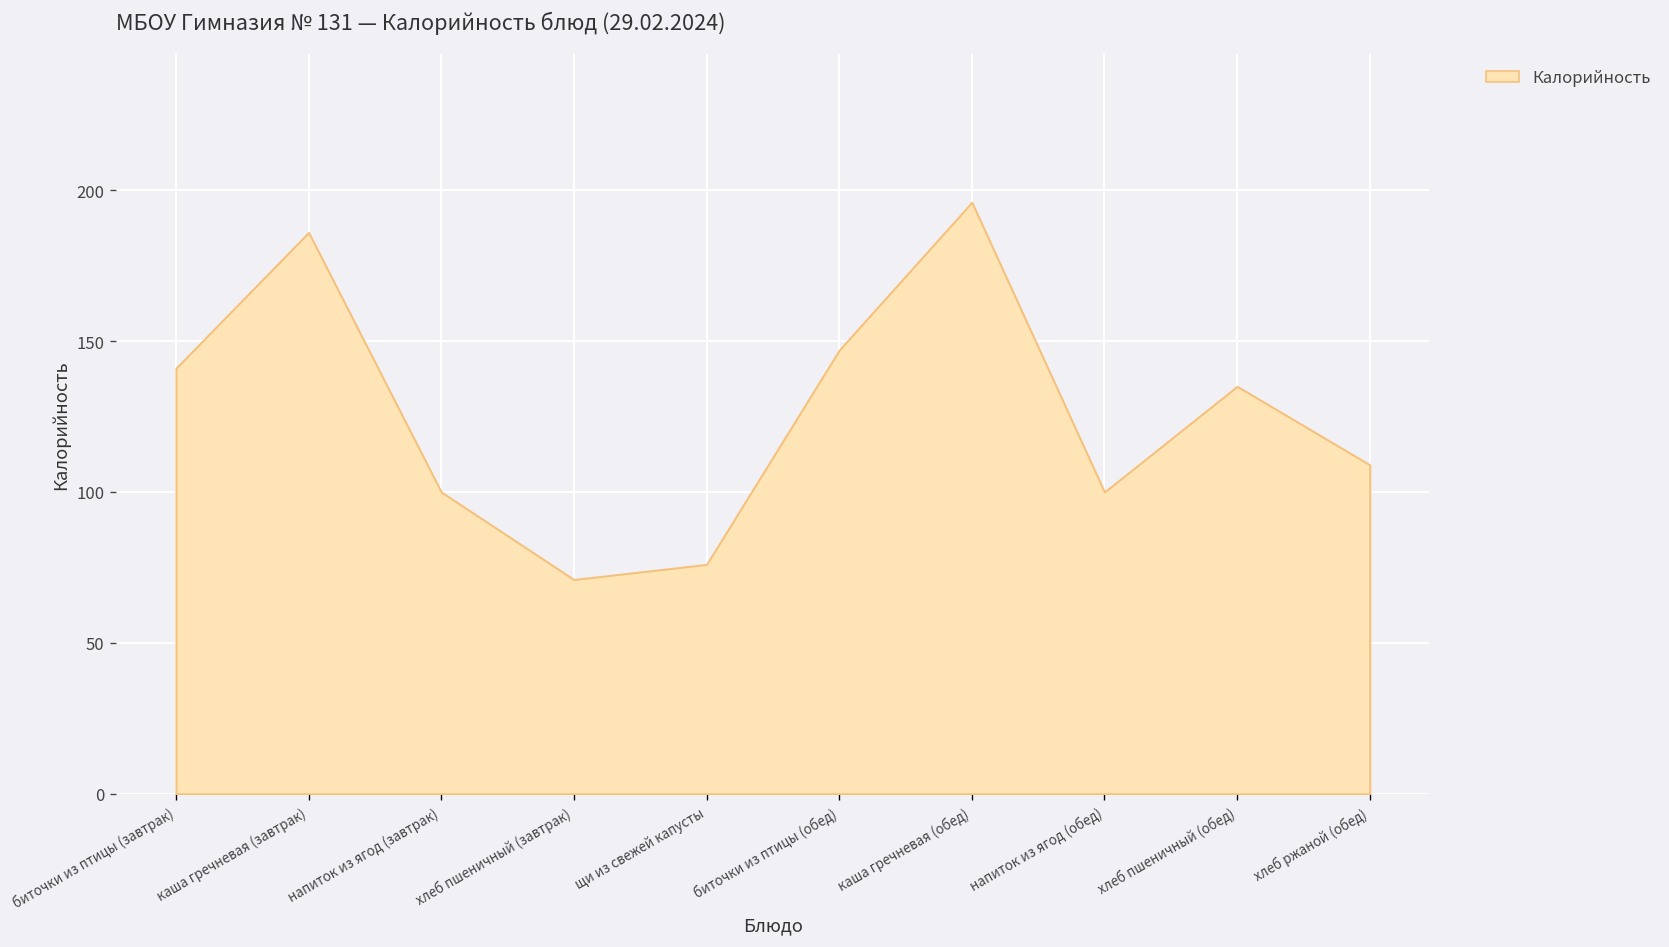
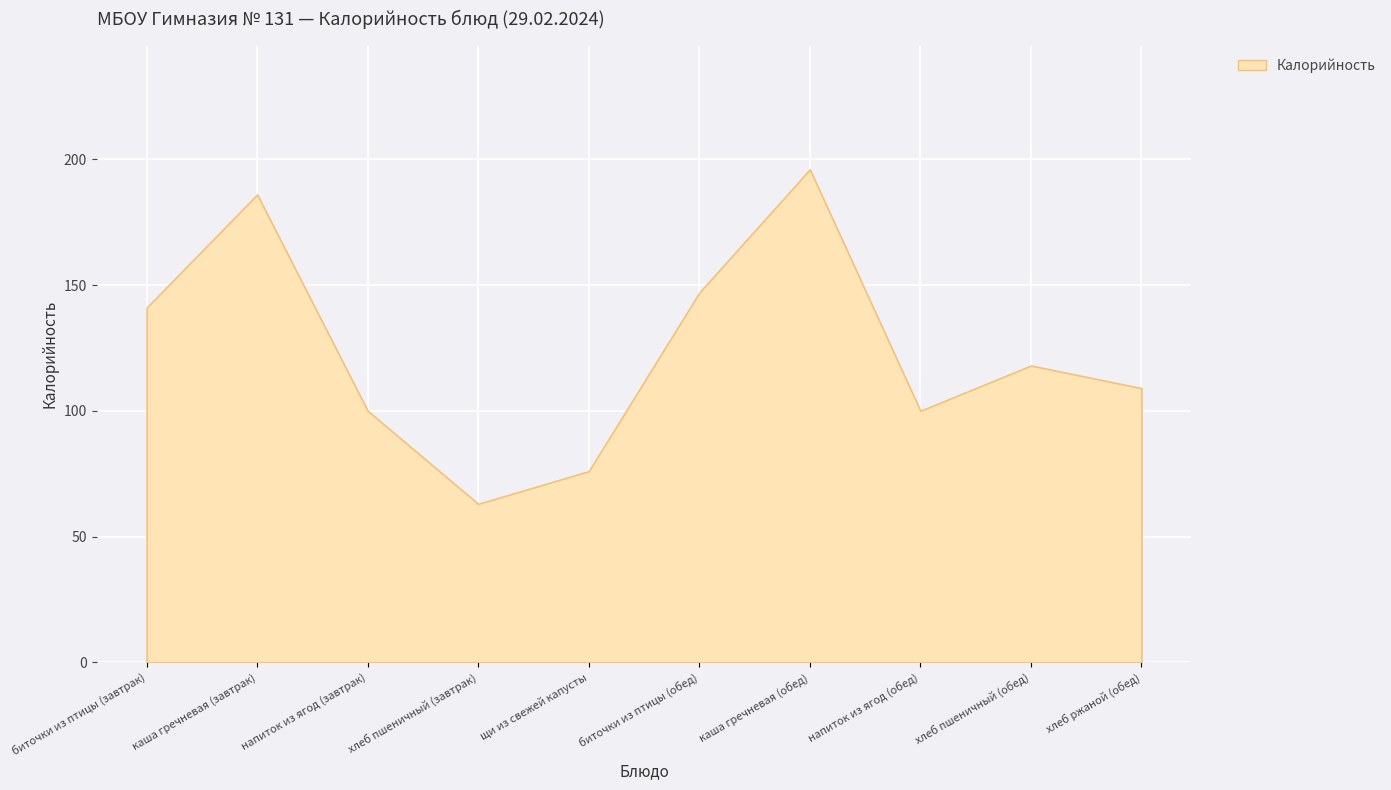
  {
    "биточки из птицы (завтрак)": 141,
    "каша гречневая (завтрак)": 186,
    "напиток из ягод (завтрак)": 100,
-   "хлеб пшеничный (завтрак)": 71,
+   "хлеб пшеничный (завтрак)": 63,
    "щи из свежей капусты": 76,
    "биточки из птицы (обед)": 147,
    "каша гречневая (обед)": 196,
    "напиток из ягод (обед)": 100,
-   "хлеб пшеничный (обед)": 135,
+   "хлеб пшеничный (обед)": 118,
    "хлеб ржаной (обед)": 109
  }
